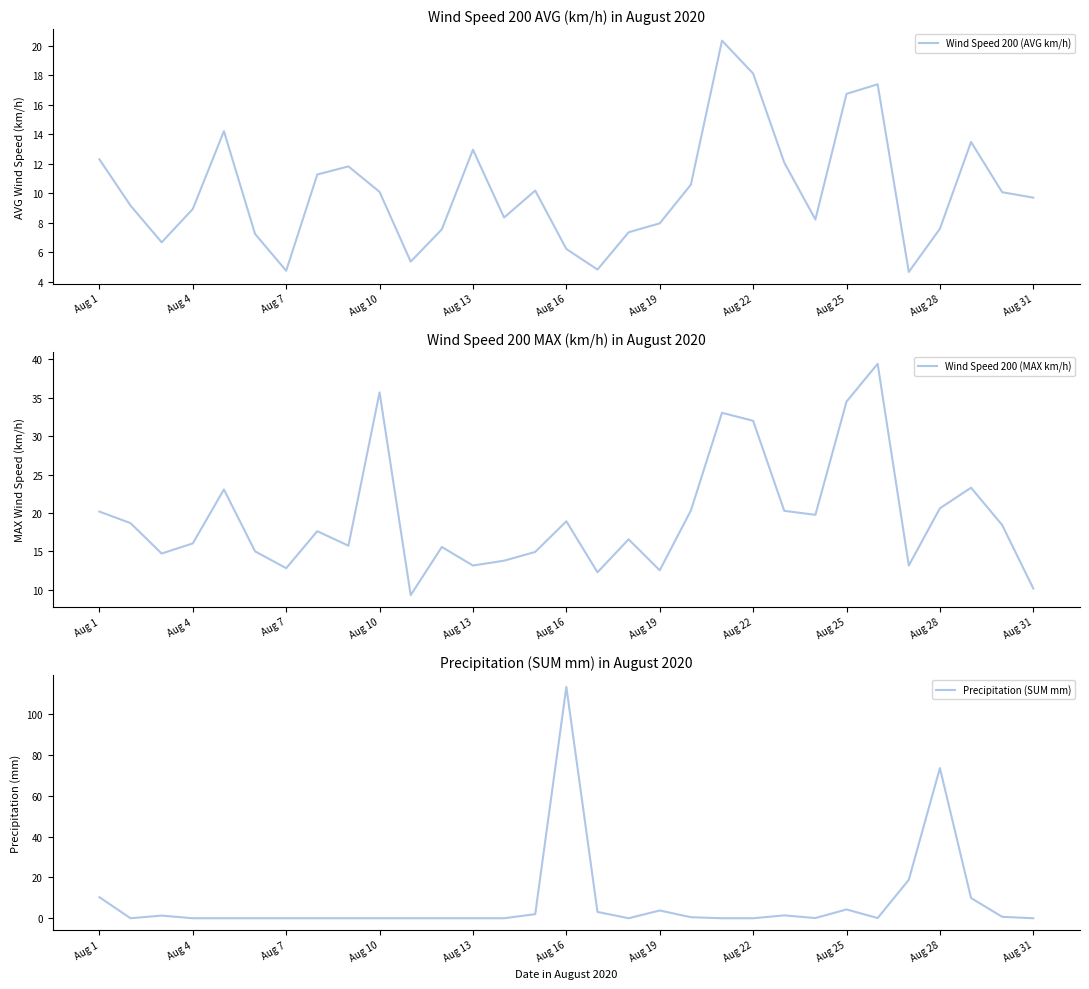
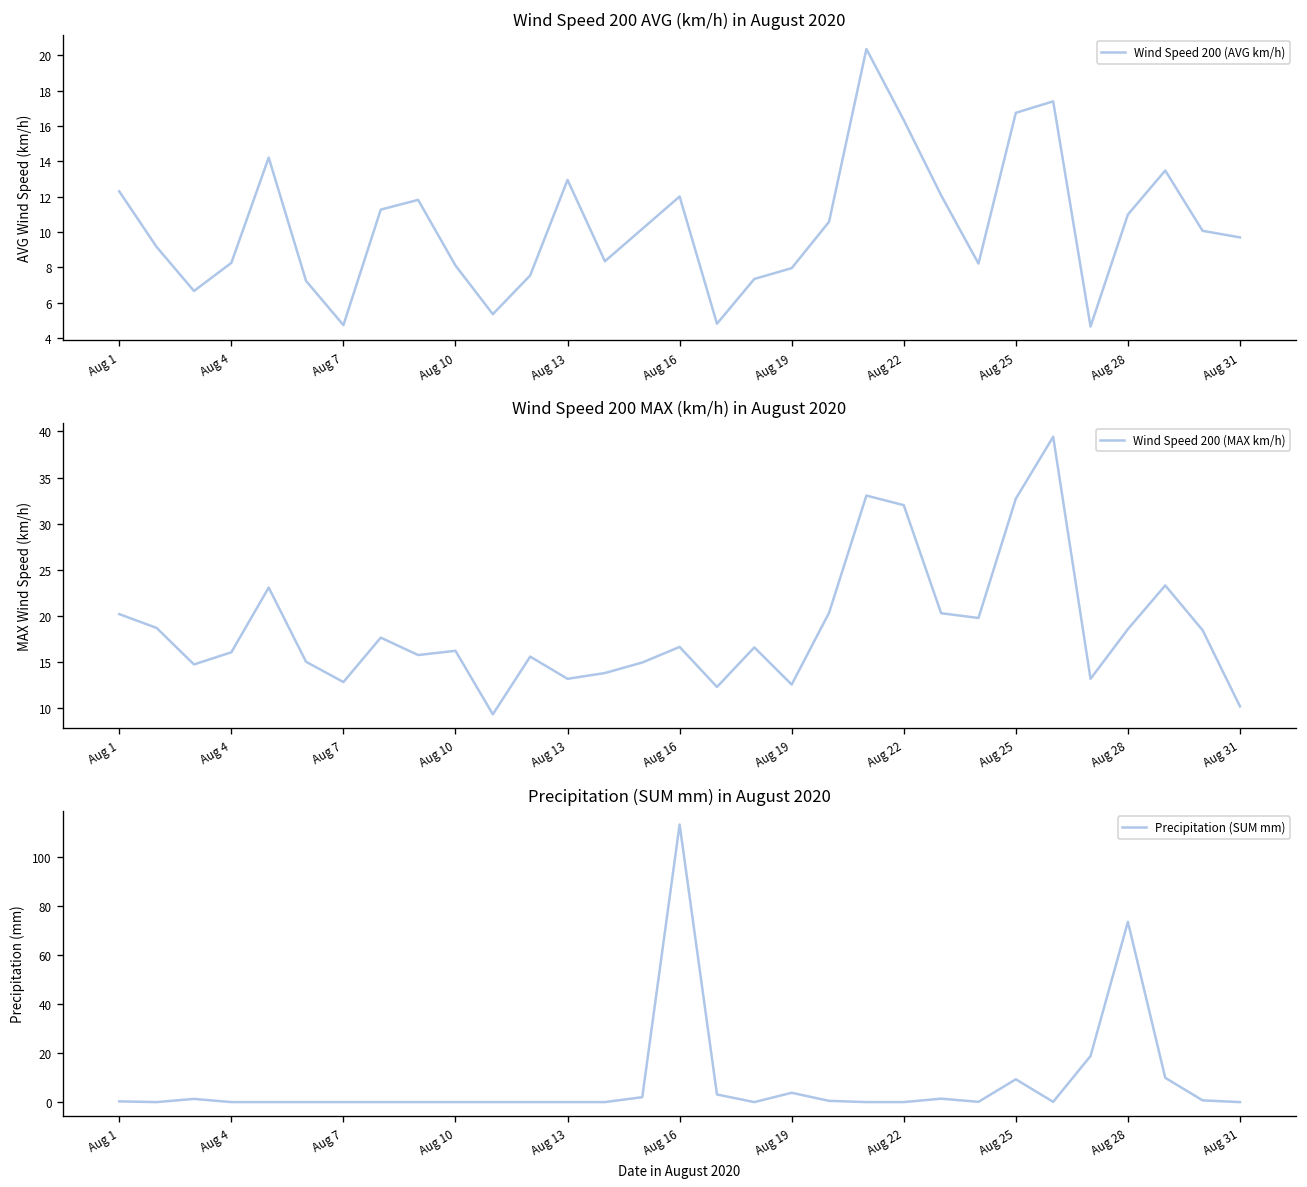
  {
    "Wind Speed 200 AVG (km/h) in August 2020": {
      "Aug 1": 12.3,
-     "Aug 4": 8.9,
+     "Aug 4": 8.3,
      "Aug 7": 4.7,
-     "Aug 10": 10.1,
+     "Aug 10": 8.1,
      "Aug 13": 13.0,
-     "Aug 16": 6.2,
+     "Aug 16": 12.0,
      "Aug 19": 8.0,
-     "Aug 22": 18.1,
+     "Aug 22": 16.3,
      "Aug 25": 16.7,
-     "Aug 28": 7.6,
+     "Aug 28": 11.0,
      "Aug 31": 9.7
    },
    "Wind Speed 200 MAX (km/h) in August 2020": {
      "Aug 1": 20,
      "Aug 4": 16,
      "Aug 7": 13,
-     "Aug 10": 36,
+     "Aug 10": 16,
      "Aug 13": 13,
-     "Aug 16": 19,
+     "Aug 16": 17,
      "Aug 19": 13,
      "Aug 22": 32,
-     "Aug 25": 35,
-     "Aug 28": 21,
+     "Aug 25": 33,
+     "Aug 28": 19,
      "Aug 31": 10
    },
    "Precipitation (SUM mm) in August 2020": {
-     "Aug 1": 10,
+     "Aug 1": 0,
      "Aug 4": 0,
      "Aug 7": 0,
      "Aug 10": 0,
      "Aug 13": 0,
      "Aug 16": 113,
      "Aug 19": 4,
      "Aug 22": 0,
-     "Aug 25": 4,
+     "Aug 25": 9,
      "Aug 28": 74,
      "Aug 31": 0
    }
  }
